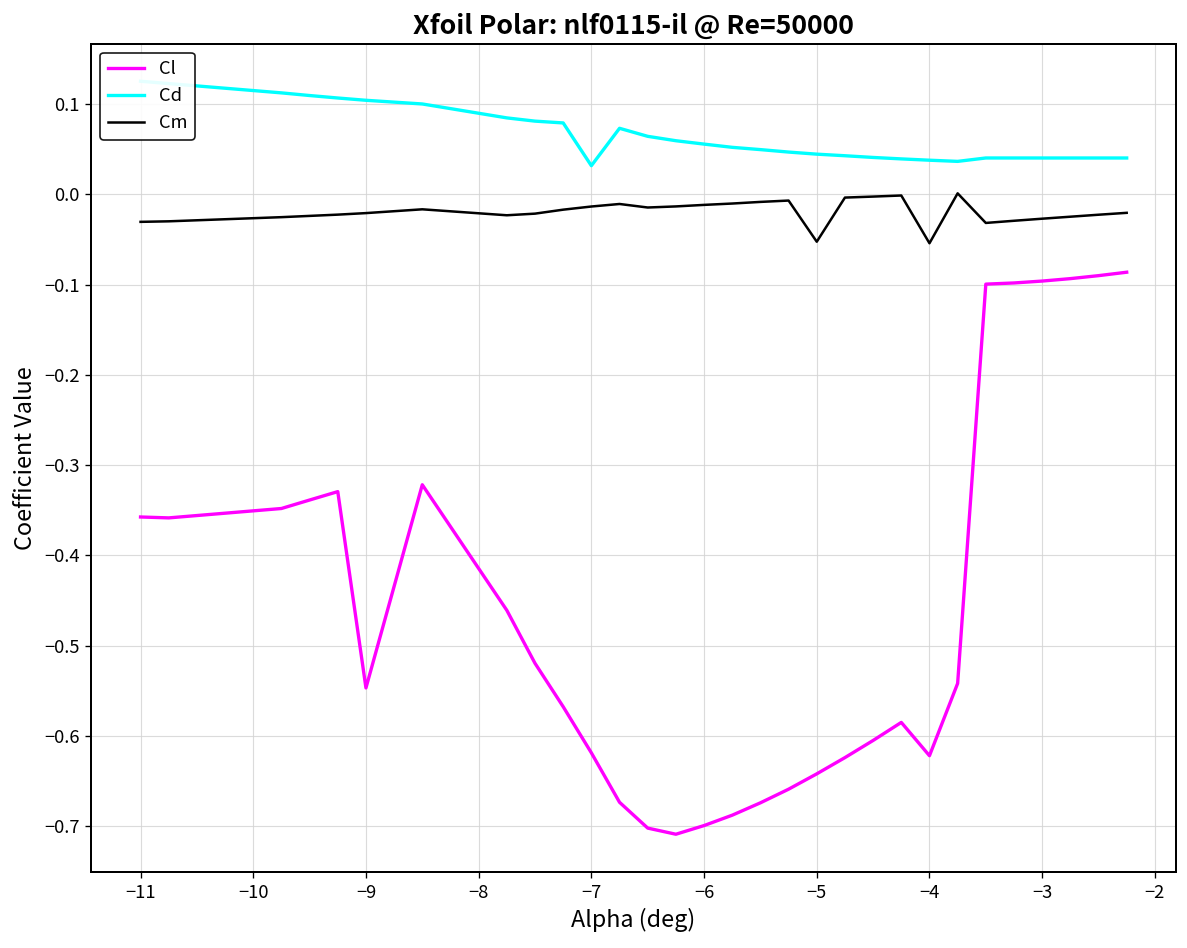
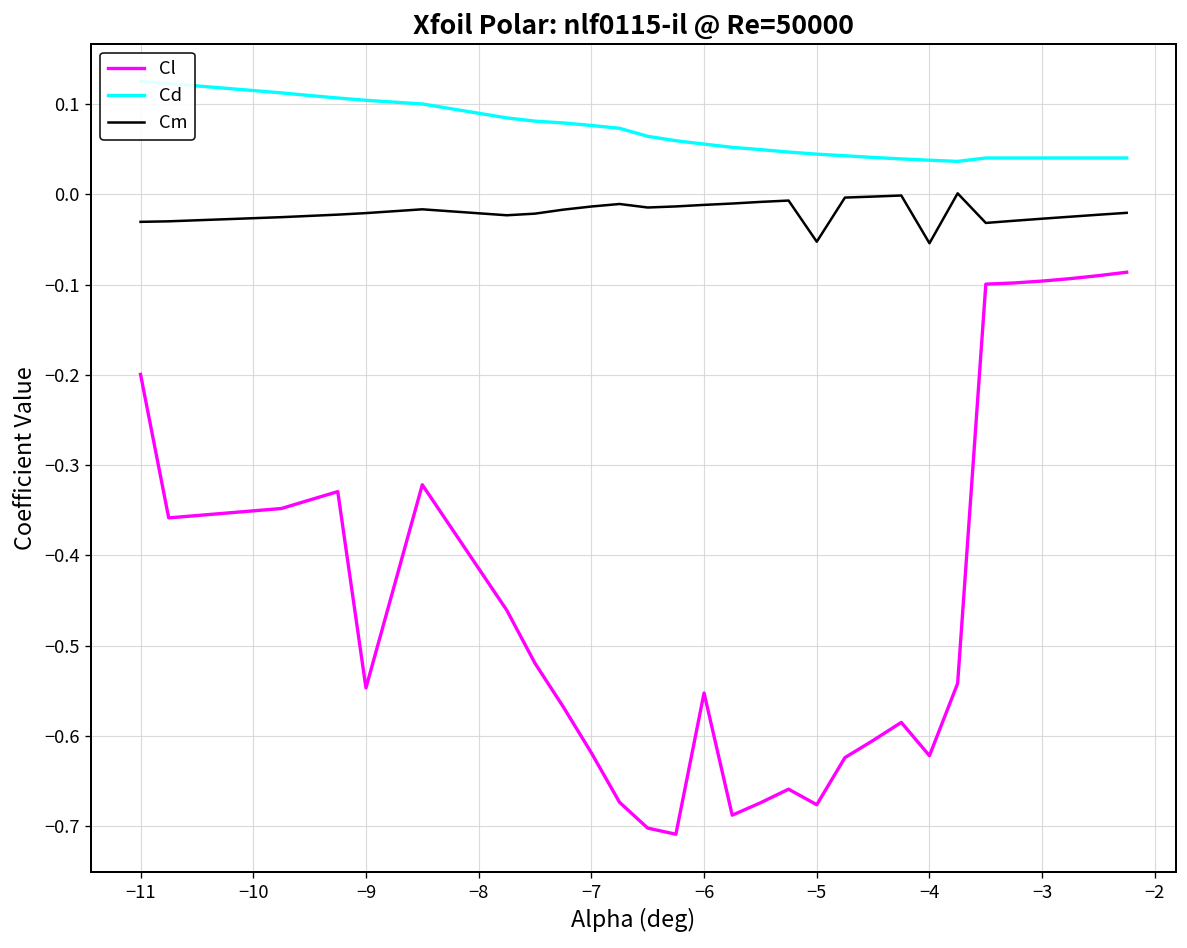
  {
    "Cl": {
-     "−11": -0.36,
+     "−11": -0.20,
      "−9": -0.55,
      "−7": -0.62,
-     "−6": -0.70,
-     "−5": -0.64,
+     "−6": -0.55,
+     "−5": -0.68,
      "−4": -0.62,
      "−3": -0.10
    },
    "Cd": {
      "−9": 0.10,
-     "−7": 0.03,
+     "−7": 0.08,
      "−6": 0.06,
      "−5": 0.04,
      "−4": 0.04,
      "−3": 0.04
    },
    "Cm": {
      "−11": -0.03,
      "−9": -0.02,
      "−7": -0.01,
      "−6": -0.01,
      "−5": -0.05,
      "−4": -0.05,
      "−3": -0.03
    }
  }
